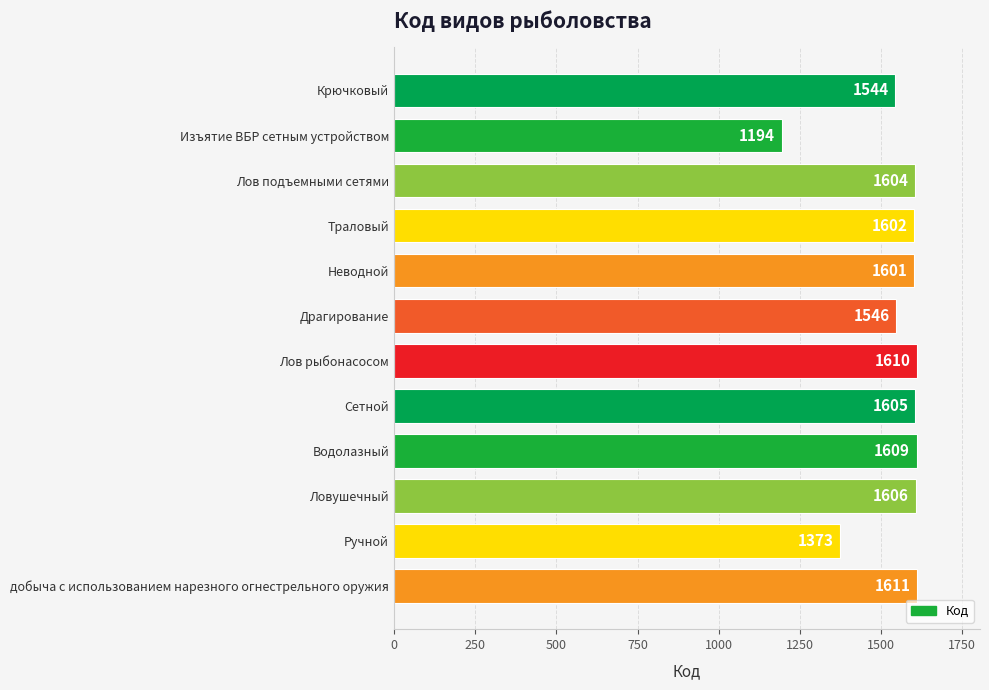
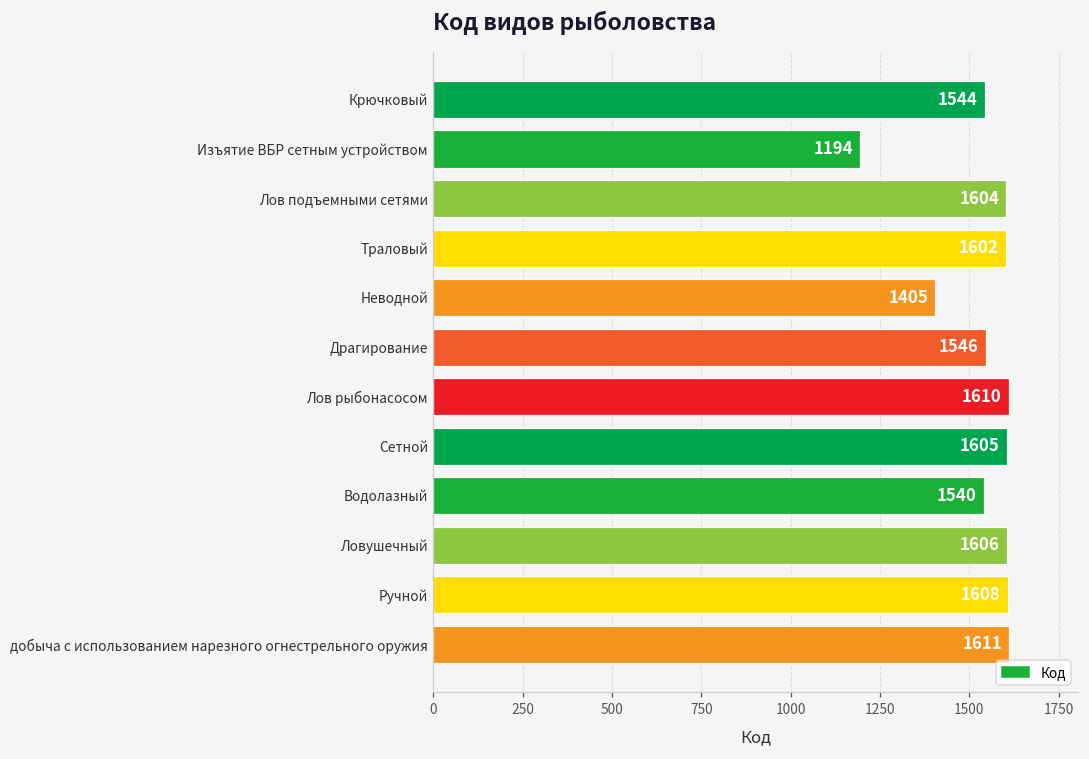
  {
    "Крючковый": 1544,
    "Изъятие ВБР сетным устройством": 1194,
    "Лов подъемными сетями": 1604,
    "Траловый": 1602,
-   "Неводной": 1601,
+   "Неводной": 1405,
    "Драгирование": 1546,
    "Лов рыбонасосом": 1610,
    "Сетной": 1605,
-   "Водолазный": 1609,
+   "Водолазный": 1540,
    "Ловушечный": 1606,
-   "Ручной": 1373,
+   "Ручной": 1608,
    "добыча с использованием нарезного огнестрельного оружия": 1611
  }
